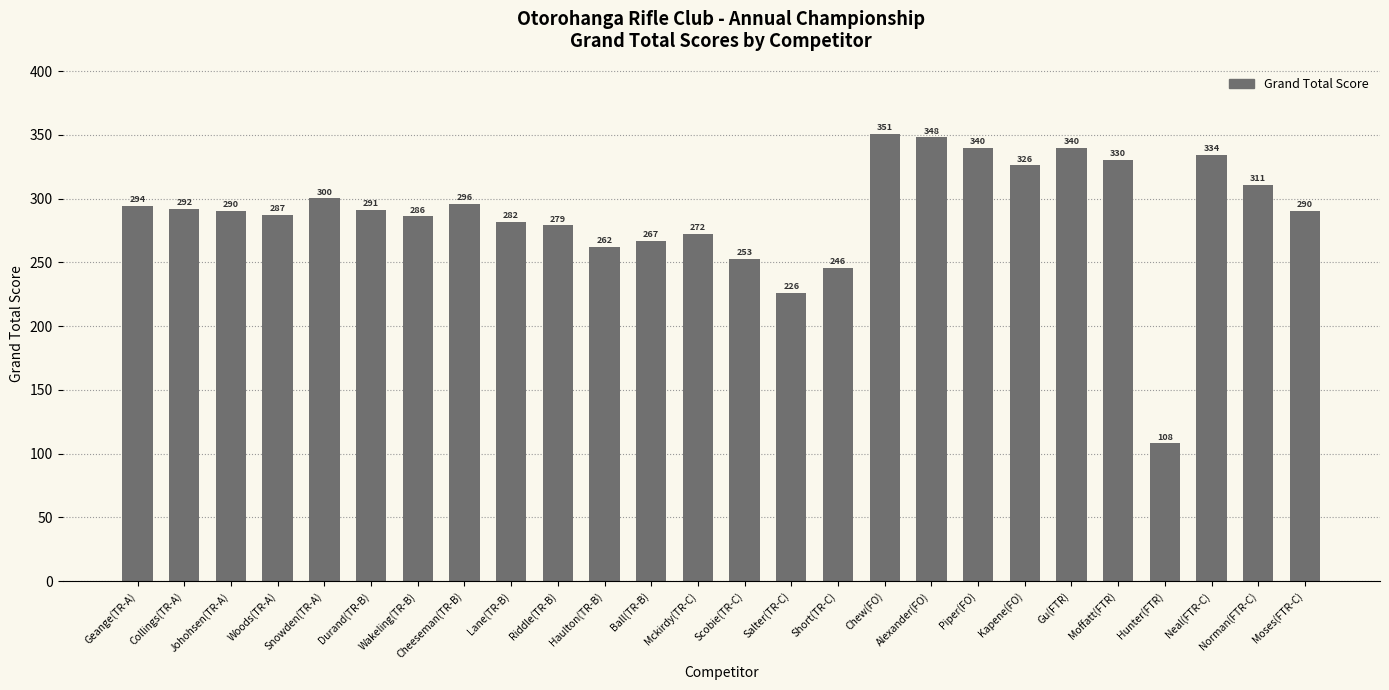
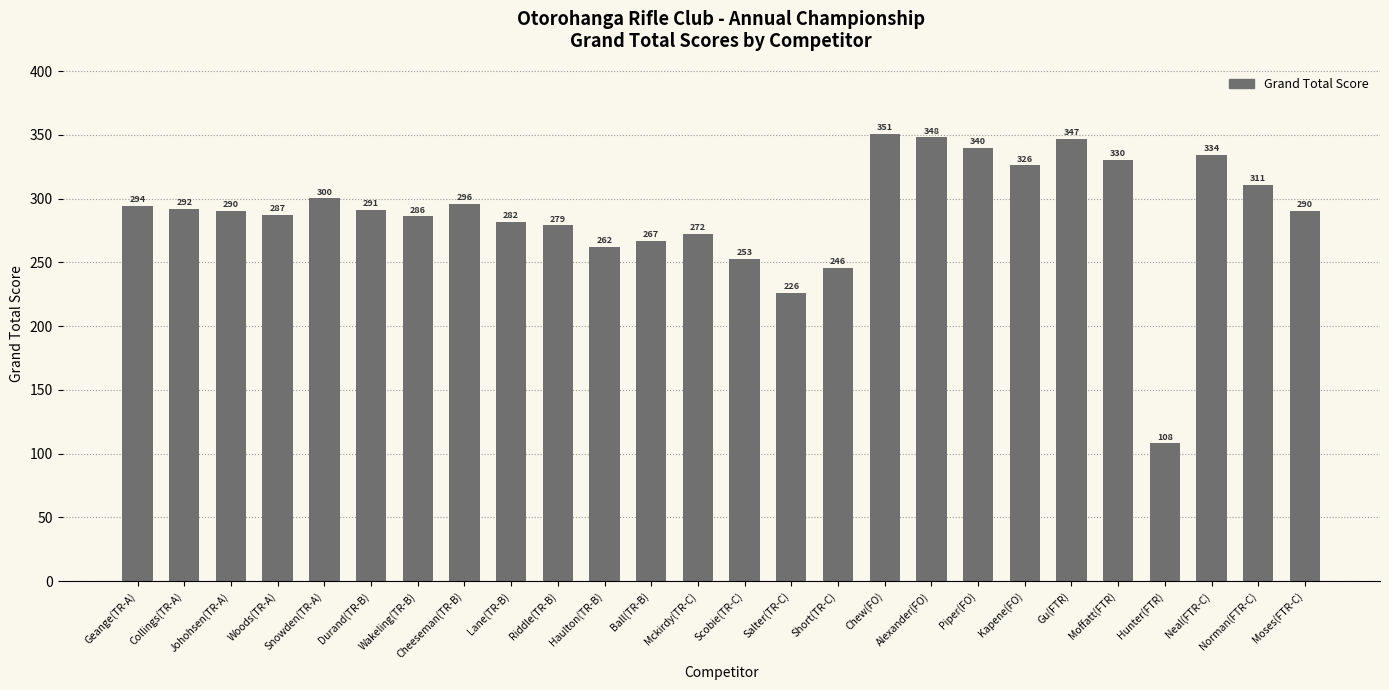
  {
    "Geange(TR-A)": 294,
    "Collings(TR-A)": 292,
    "Johohsen(TR-A)": 290,
    "Woods(TR-A)": 287,
    "Snowden(TR-A)": 300,
    "Durand(TR-B)": 291,
    "Wakeling(TR-B)": 286,
    "Cheeseman(TR-B)": 296,
    "Lane(TR-B)": 282,
    "Riddle(TR-B)": 279,
    "Haulton(TR-B)": 262,
    "Ball(TR-B)": 267,
    "Mckirdy(TR-C)": 272,
    "Scobie(TR-C)": 253,
    "Salter(TR-C)": 226,
    "Short(TR-C)": 246,
    "Chew(FO)": 351,
    "Alexander(FO)": 348,
    "Piper(FO)": 340,
    "Kapene(FO)": 326,
-   "Gu(FTR)": 340,
+   "Gu(FTR)": 347,
    "Moffatt(FTR)": 330,
    "Hunter(FTR)": 108,
    "Neal(FTR-C)": 334,
    "Norman(FTR-C)": 311,
    "Moses(FTR-C)": 290
  }
